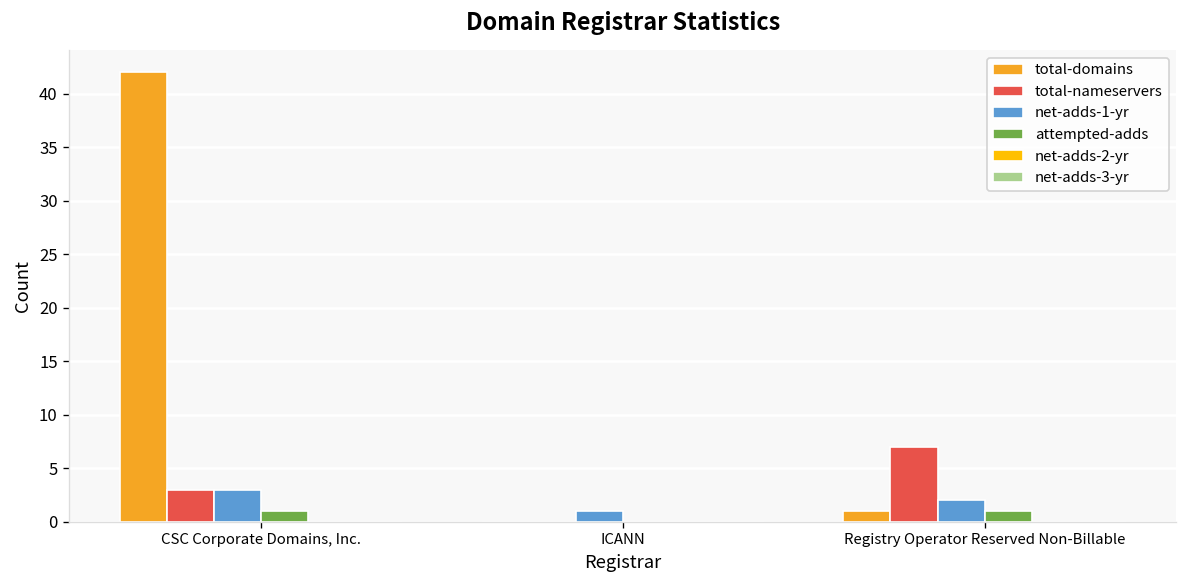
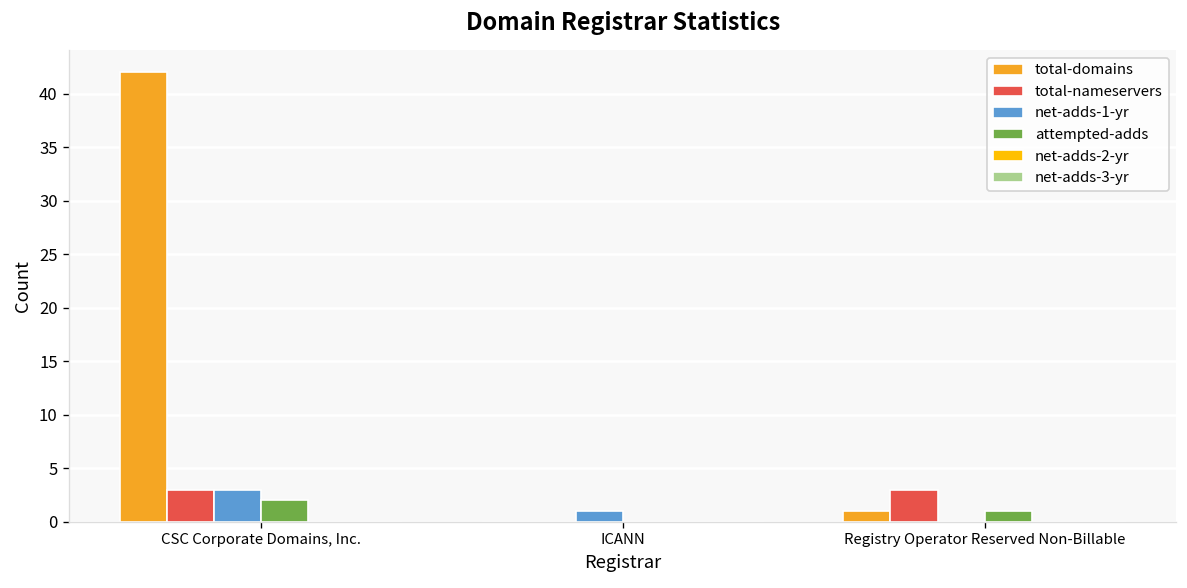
  {
    "total-nameservers": {
      "CSC Corporate Domains, Inc.": 3,
      "ICANN": 0,
-     "Registry Operator Reserved Non-Billable": 7
+     "Registry Operator Reserved Non-Billable": 3
    },
    "net-adds-1-yr": {
      "CSC Corporate Domains, Inc.": 3,
      "ICANN": 1,
-     "Registry Operator Reserved Non-Billable": 2
+     "Registry Operator Reserved Non-Billable": 0
    },
    "attempted-adds": {
-     "CSC Corporate Domains, Inc.": 1,
+     "CSC Corporate Domains, Inc.": 2,
      "ICANN": 0,
      "Registry Operator Reserved Non-Billable": 1
    },
    "net-adds-3-yr": {
      "CSC Corporate Domains, Inc.": 0,
      "ICANN": 0,
      "Registry Operator Reserved Non-Billable": 0
    }
  }
